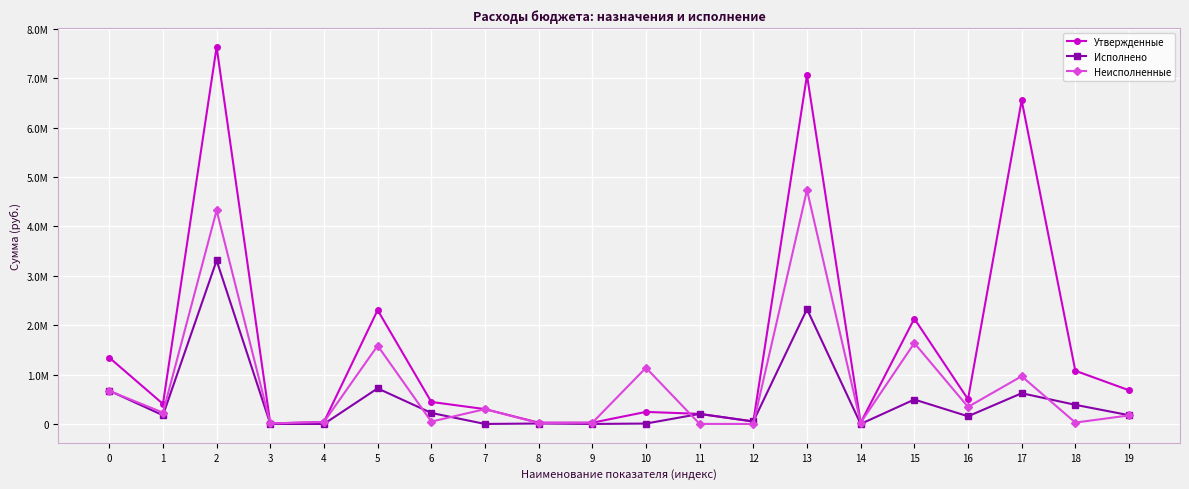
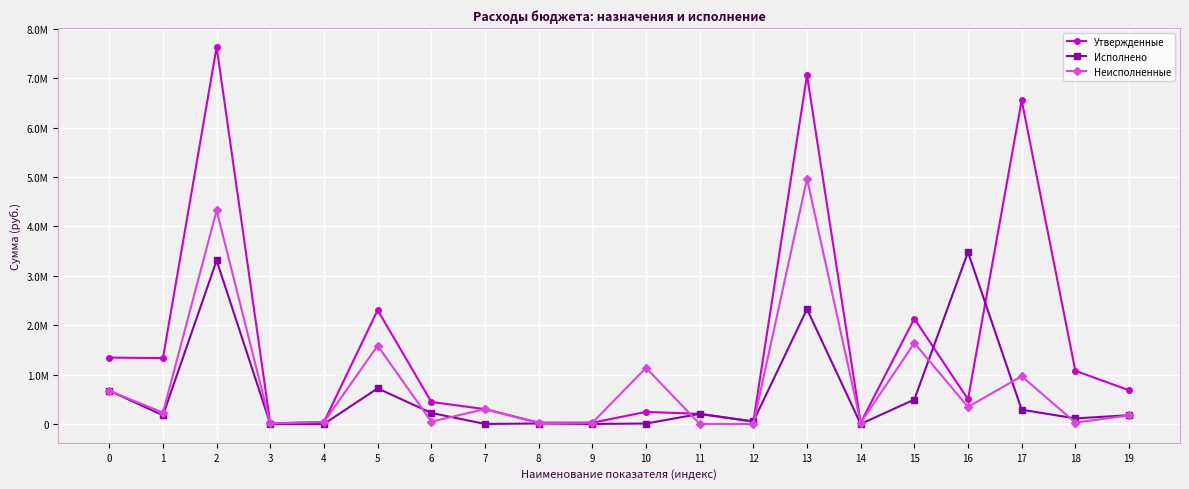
  {
    "Утвержденные": {
      "0": 1300000,
-     "1": 400000,
+     "1": 1300000,
      "2": 7600000,
      "5": 2300000,
      "6": 400000,
      "10": 200000,
      "13": 7100000,
      "15": 2100000,
      "16": 500000,
      "17": 6500000,
      "18": 1100000,
      "19": 700000
    },
    "Исполнено": {
      "1": 200000,
      "2": 3300000,
      "5": 700000,
      "6": 200000,
      "7": 0,
      "10": 0,
      "13": 2300000,
      "15": 500000,
-     "16": 200000,
-     "17": 600000,
-     "18": 400000
+     "16": 3500000,
+     "17": 300000,
+     "18": 100000
    },
    "Неисполненные": {
      "1": 200000,
      "2": 4300000,
      "5": 1600000,
      "6": 0,
      "10": 1100000,
      "11": 0,
-     "13": 4700000,
+     "13": 5000000,
      "15": 1600000,
      "16": 300000,
      "17": 1000000,
      "18": 0
    }
  }
